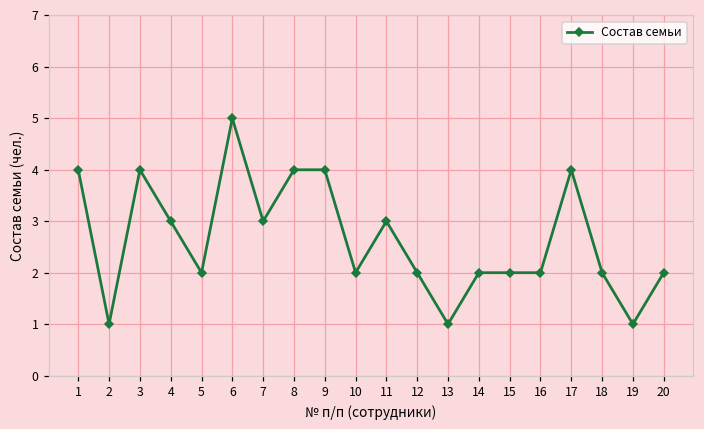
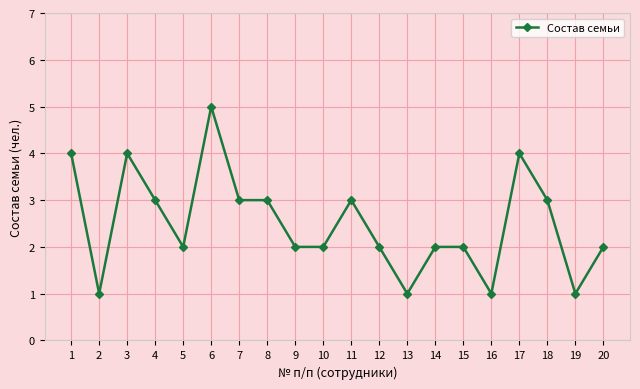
  {
    "1": 4,
    "2": 1,
    "3": 4,
    "4": 3,
    "5": 2,
    "6": 5,
    "7": 3,
-   "8": 4,
-   "9": 4,
+   "8": 3,
+   "9": 2,
    "10": 2,
    "11": 3,
    "12": 2,
    "13": 1,
    "14": 2,
    "15": 2,
-   "16": 2,
+   "16": 1,
    "17": 4,
-   "18": 2,
+   "18": 3,
    "19": 1,
    "20": 2
  }
